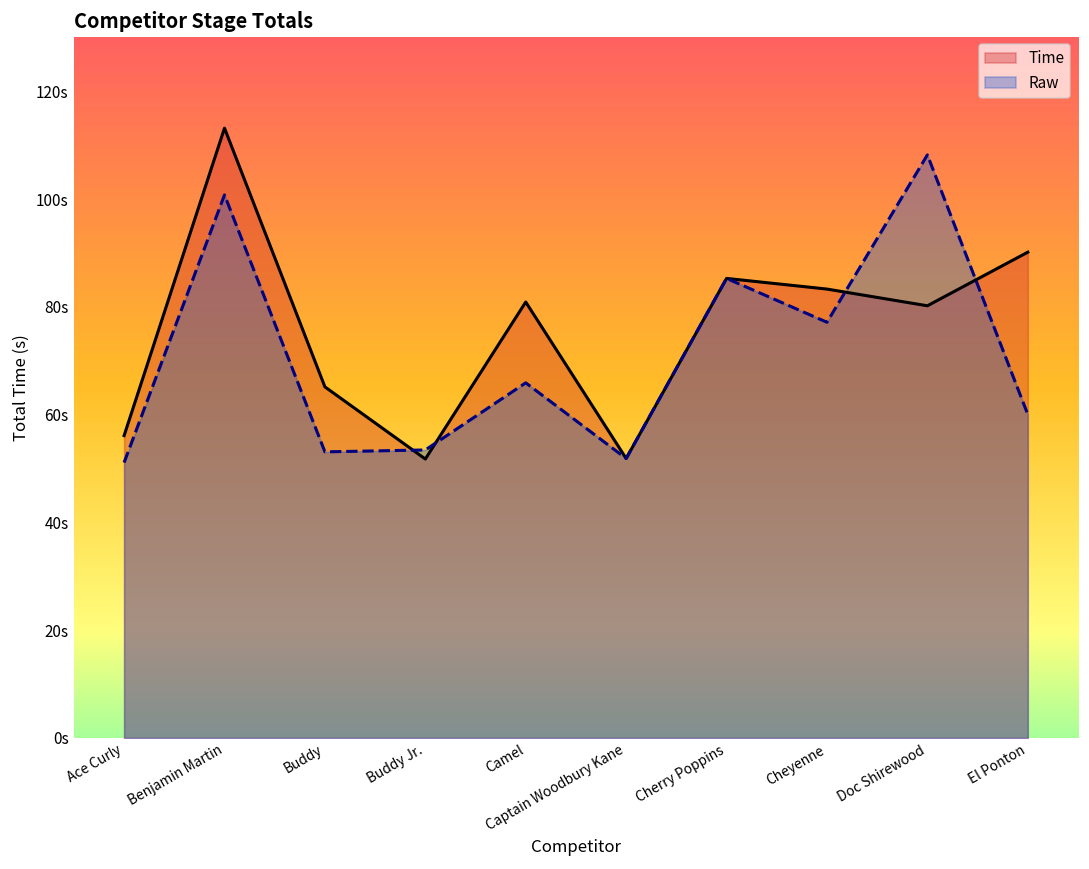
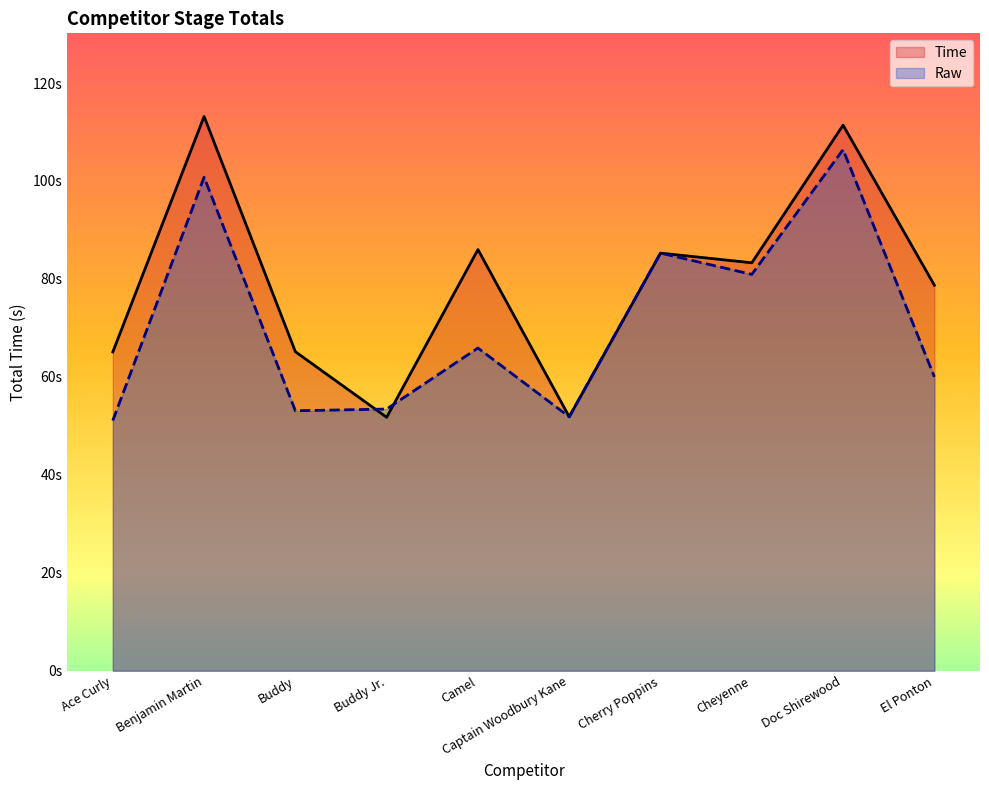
  {
    "Time": {
-     "Ace Curly": "56s",
+     "Ace Curly": "65s",
      "Benjamin Martin": "113s",
      "Buddy": "65s",
      "Buddy Jr.": "52s",
-     "Camel": "81s",
+     "Camel": "86s",
      "Cheyenne": "83s",
-     "Doc Shirewood": "80s",
-     "El Ponton": "90s"
+     "Doc Shirewood": "111s",
+     "El Ponton": "79s"
    },
    "Raw": {
      "Ace Curly": "51s",
      "Benjamin Martin": "101s",
      "Buddy": "53s",
      "Buddy Jr.": "53s",
      "Camel": "66s",
-     "Cheyenne": "77s",
-     "Doc Shirewood": "108s",
+     "Cheyenne": "81s",
+     "Doc Shirewood": "106s",
      "El Ponton": "60s"
    }
  }
